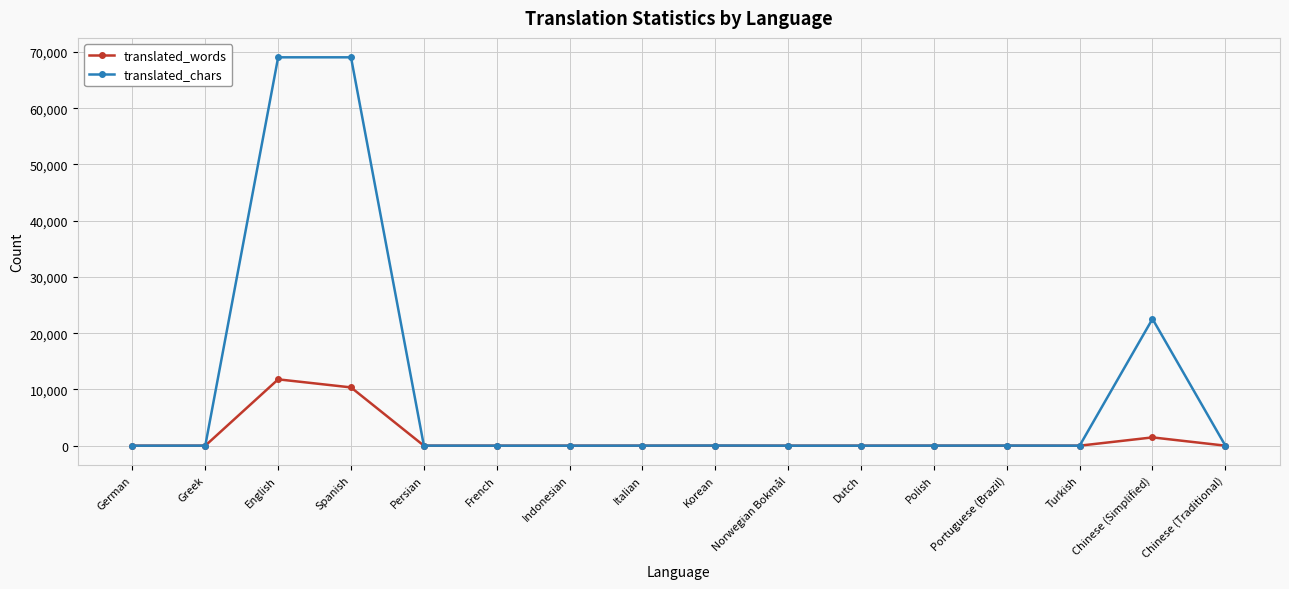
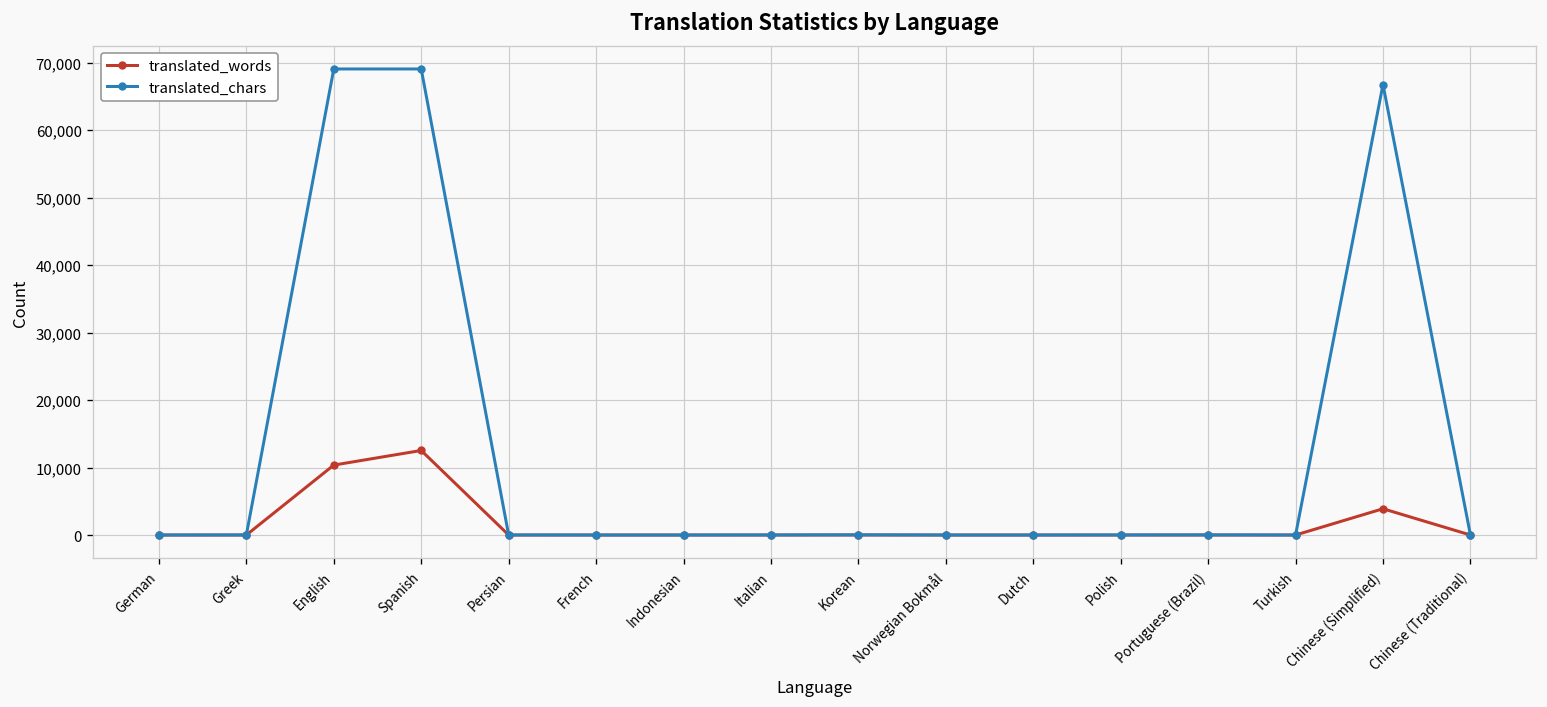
  {
    "translated_words": {
-     "English": "12,000",
-     "Spanish": "10,000",
-     "Chinese (Simplified)": "1,000"
+     "English": "10,000",
+     "Spanish": "13,000",
+     "Chinese (Simplified)": "4,000"
    },
    "translated_chars": {
      "English": "69,000",
      "Spanish": "69,000",
-     "Chinese (Simplified)": "23,000"
+     "Chinese (Simplified)": "67,000"
    }
  }
